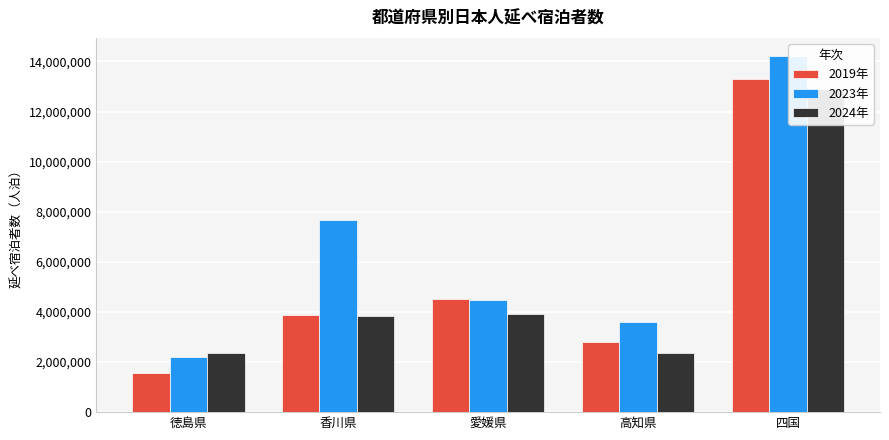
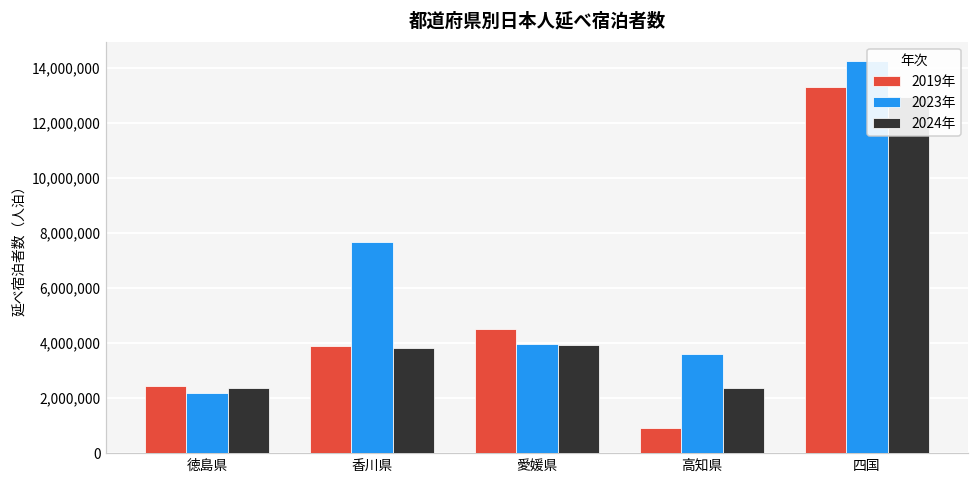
  {
    "2019年": {
-     "徳島県": "1,600,000",
+     "徳島県": "2,400,000",
      "香川県": "3,900,000",
      "愛媛県": "4,500,000",
-     "高知県": "2,800,000",
+     "高知県": "900,000",
      "四国": "13,300,000"
    },
    "2023年": {
      "徳島県": "2,200,000",
      "香川県": "7,700,000",
-     "愛媛県": "4,500,000",
+     "愛媛県": "4,000,000",
      "高知県": "3,600,000",
      "四国": "14,200,000"
    },
    "2024年": {
      "徳島県": "2,400,000",
      "香川県": "3,800,000",
      "愛媛県": "3,900,000",
      "高知県": "2,400,000"
    }
  }
